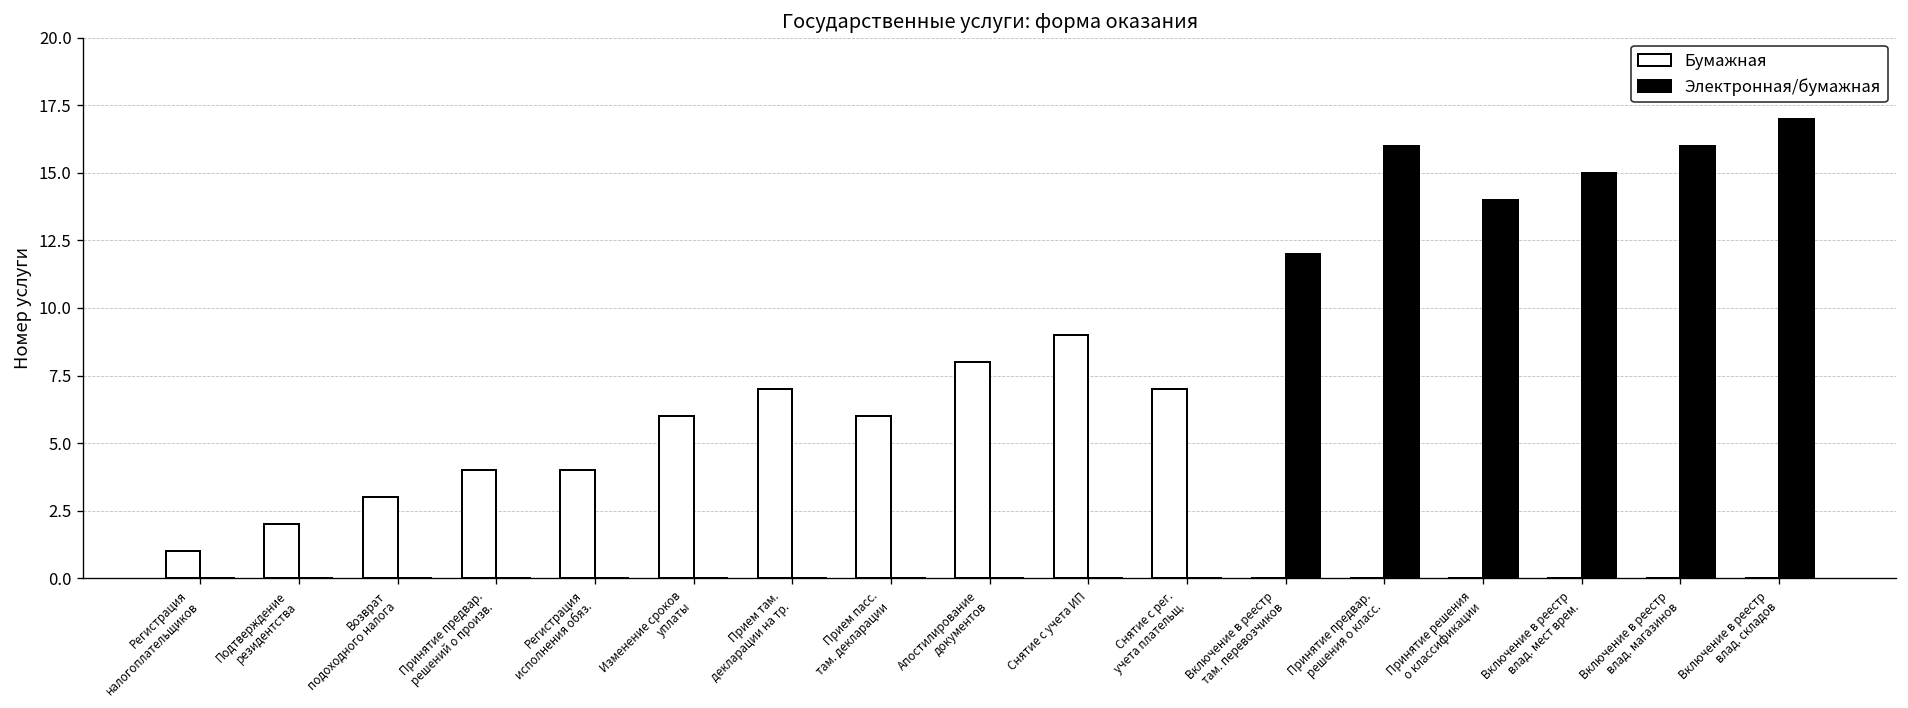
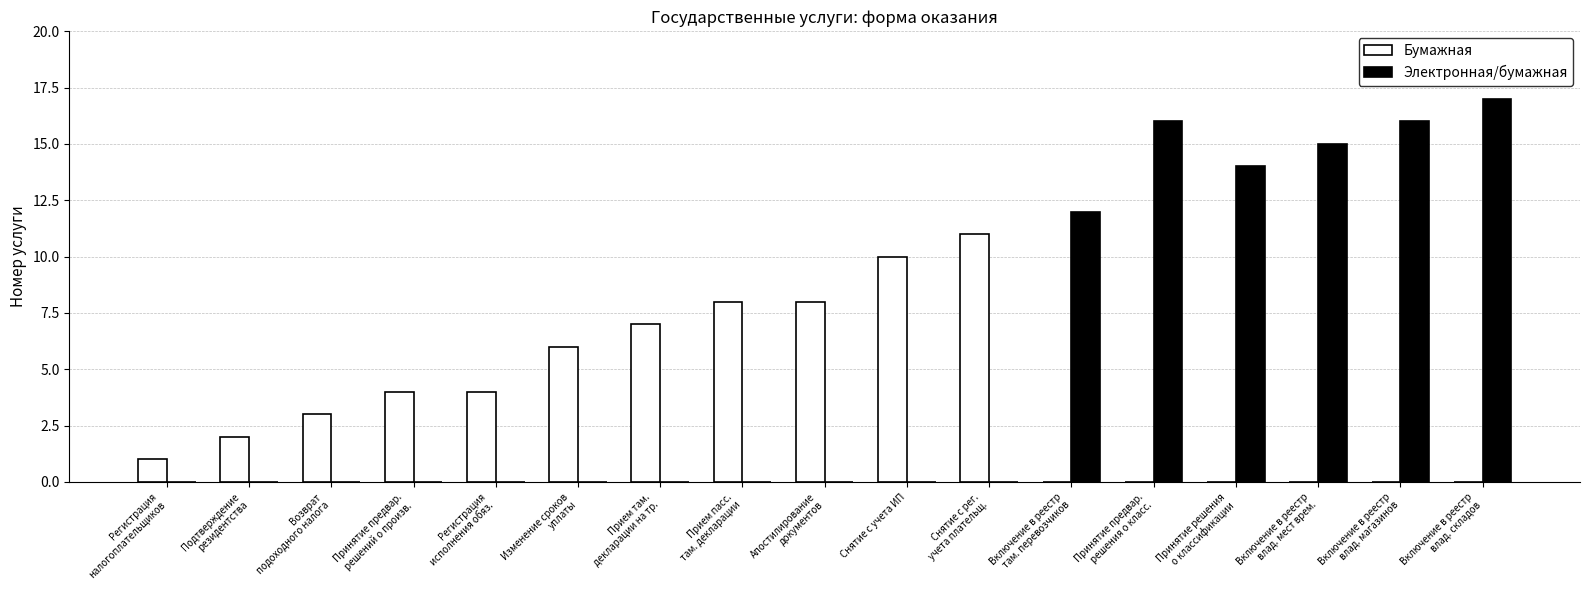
  {
    "Бумажная": {
      "Регистрация налогоплательщиков": 1,
      "Подтверждение резидентства": 2,
      "Возврат подоходного налога": 3,
      "Принятие предвар. решений о произв.": 4,
      "Регистрация исполнения обяз.": 4,
      "Изменение сроков уплаты": 6,
      "Прием там. декларации на тр.": 7,
-     "Прием пасс. там. декларации": 6,
+     "Прием пасс. там. декларации": 8,
      "Апостилирование документов": 8,
-     "Снятие с учета ИП": 9,
-     "Снятие с рег. учета плательщ.": 7,
+     "Снятие с учета ИП": 10,
+     "Снятие с рег. учета плательщ.": 11,
      "Включение в реестр там. перевозчиков": 0,
      "Принятие предвар. решения о класс.": 0,
      "Принятие решения о классификации": 0,
      "Включение в реестр влад. мест врем.": 0,
      "Включение в реестр влад. магазинов": 0,
      "Включение в реестр влад. складов": 0
    },
    "Электронная/бумажная": {
      "Регистрация налогоплательщиков": 0,
      "Подтверждение резидентства": 0,
      "Возврат подоходного налога": 0,
      "Принятие предвар. решений о произв.": 0,
      "Регистрация исполнения обяз.": 0,
      "Изменение сроков уплаты": 0,
      "Прием там. декларации на тр.": 0,
      "Прием пасс. там. декларации": 0,
      "Апостилирование документов": 0,
      "Снятие с учета ИП": 0,
      "Снятие с рег. учета плательщ.": 0,
      "Включение в реестр там. перевозчиков": 12,
      "Принятие предвар. решения о класс.": 16,
      "Принятие решения о классификации": 14,
      "Включение в реестр влад. мест врем.": 15,
      "Включение в реестр влад. магазинов": 16,
      "Включение в реестр влад. складов": 17
    }
  }
